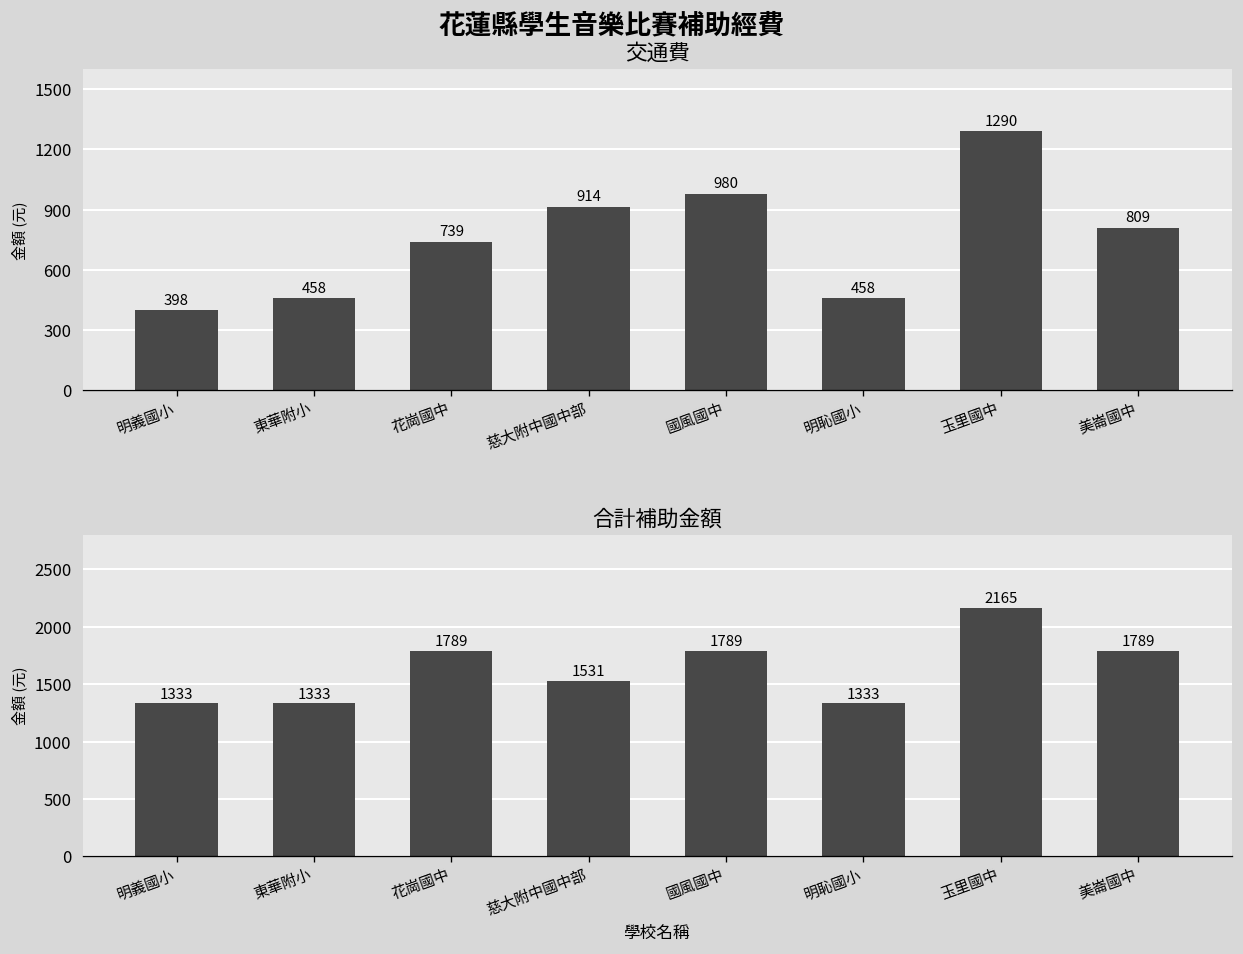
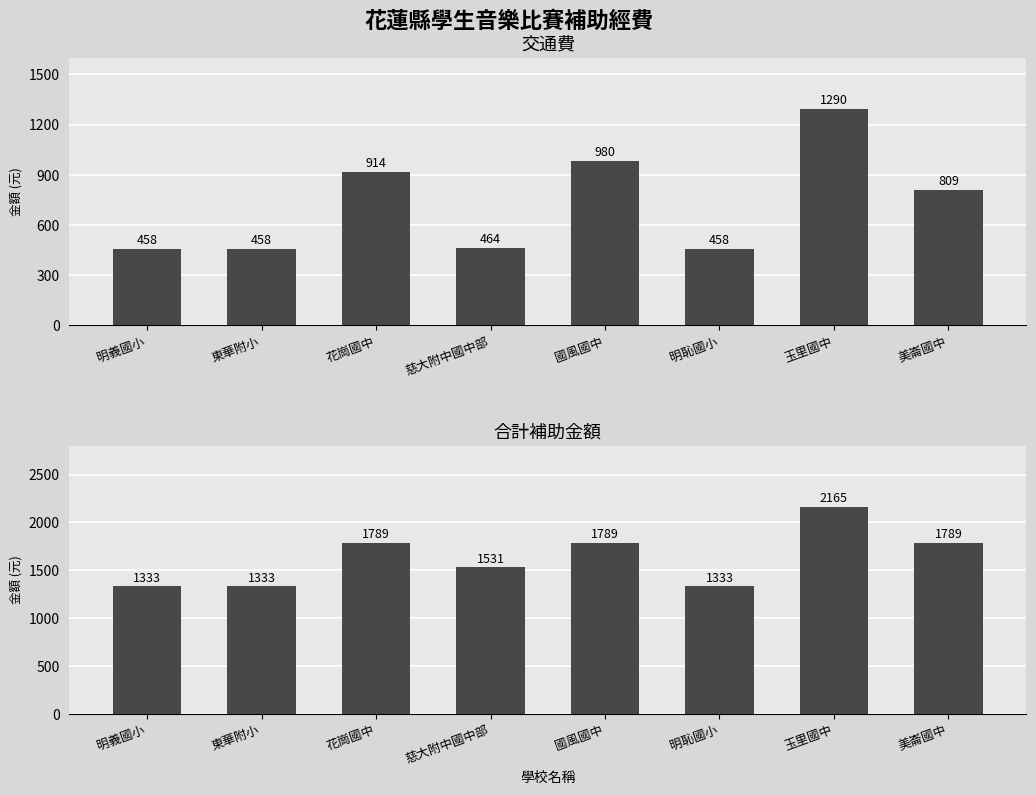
  {
    "交通費": {
-     "明義國小": 398,
+     "明義國小": 458,
      "東華附小": 458,
-     "花崗國中": 739,
-     "慈大附中國中部": 914,
+     "花崗國中": 914,
+     "慈大附中國中部": 464,
      "國風國中": 980,
      "明恥國小": 458,
      "玉里國中": 1290,
      "美崙國中": 809
    },
    "合計補助金額": {
      "明義國小": 1333,
      "東華附小": 1333,
      "花崗國中": 1789,
      "慈大附中國中部": 1531,
      "國風國中": 1789,
      "明恥國小": 1333,
      "玉里國中": 2165,
      "美崙國中": 1789
    }
  }
